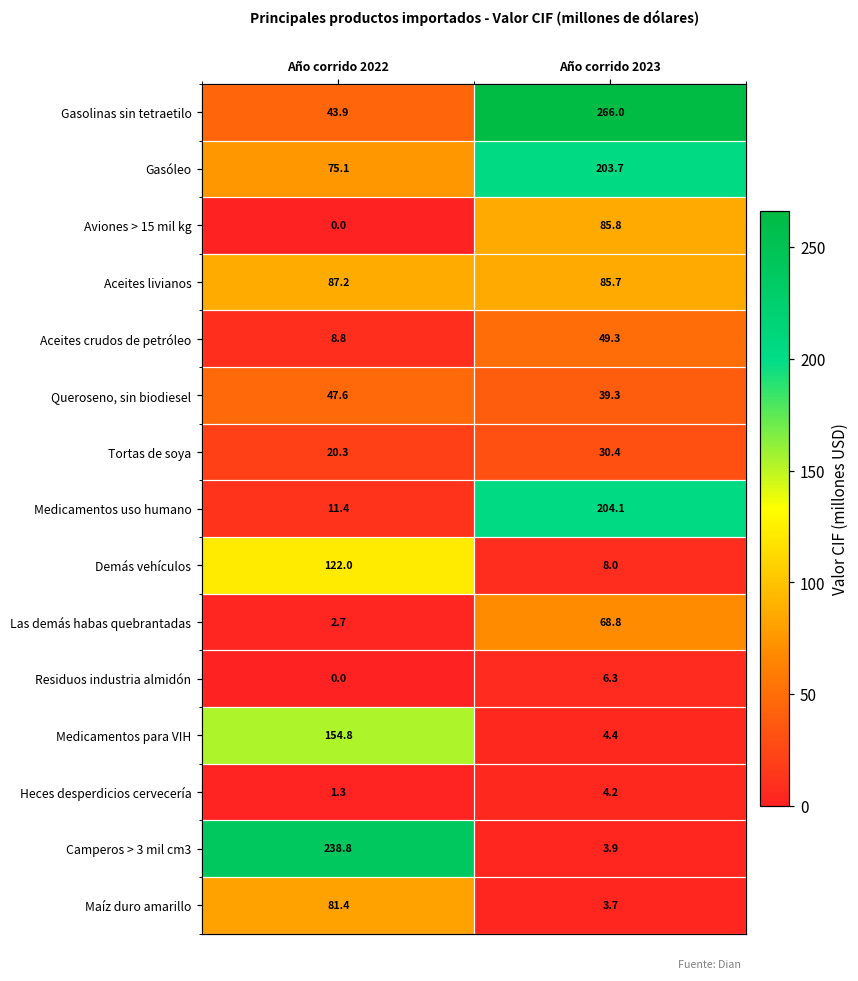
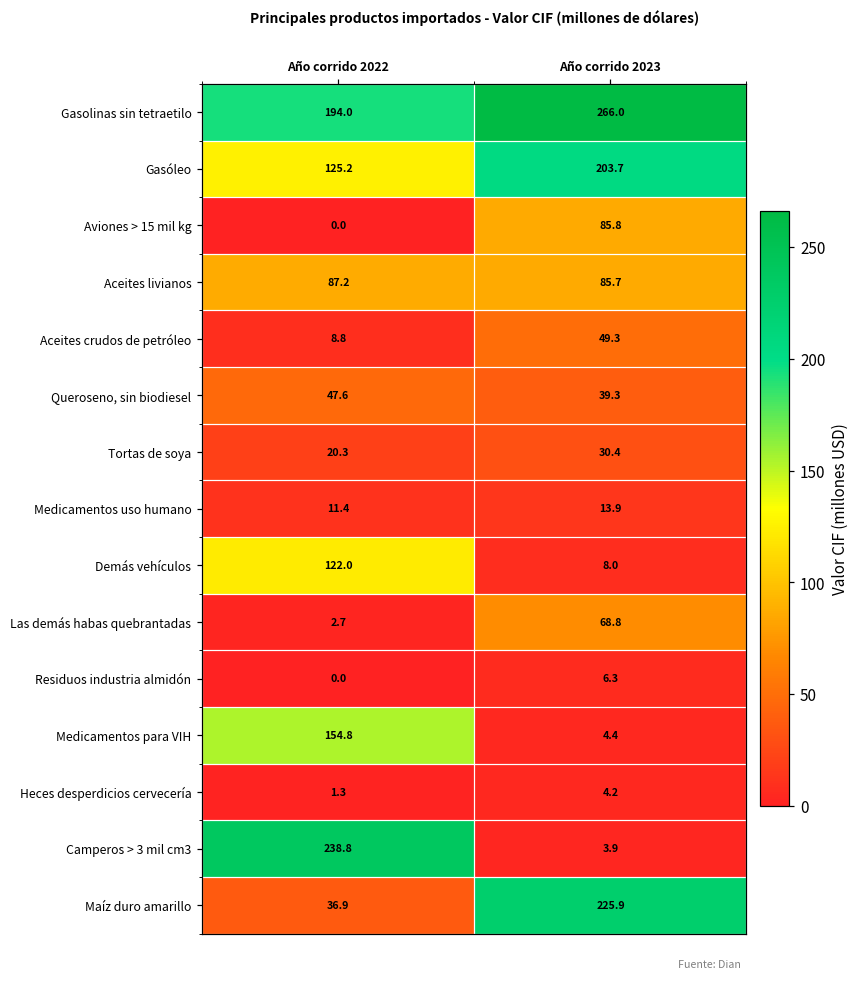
  {
    "Gasolinas sin tetraetilo": {
-     "Año corrido 2022": 43.9,
+     "Año corrido 2022": 194.0,
      "Año corrido 2023": 266.0
    },
    "Gasóleo": {
-     "Año corrido 2022": 75.1,
+     "Año corrido 2022": 125.2,
      "Año corrido 2023": 203.7
    },
    "Aviones > 15 mil kg": {
      "Año corrido 2022": 0.0,
      "Año corrido 2023": 85.8
    },
    "Aceites livianos": {
      "Año corrido 2022": 87.2,
      "Año corrido 2023": 85.7
    },
    "Aceites crudos de petróleo": {
      "Año corrido 2022": 8.8,
      "Año corrido 2023": 49.3
    },
    "Queroseno, sin biodiesel": {
      "Año corrido 2022": 47.6,
      "Año corrido 2023": 39.3
    },
    "Tortas de soya": {
      "Año corrido 2022": 20.3,
      "Año corrido 2023": 30.4
    },
    "Medicamentos uso humano": {
      "Año corrido 2022": 11.4,
-     "Año corrido 2023": 204.1
+     "Año corrido 2023": 13.9
    },
    "Demás vehículos": {
      "Año corrido 2022": 122.0,
      "Año corrido 2023": 8.0
    },
    "Las demás habas quebrantadas": {
      "Año corrido 2022": 2.7,
      "Año corrido 2023": 68.8
    },
    "Residuos industria almidón": {
      "Año corrido 2022": 0.0,
      "Año corrido 2023": 6.3
    },
    "Medicamentos para VIH": {
      "Año corrido 2022": 154.8,
      "Año corrido 2023": 4.4
    },
    "Heces desperdicios cervecería": {
      "Año corrido 2022": 1.3,
      "Año corrido 2023": 4.2
    },
    "Camperos > 3 mil cm3": {
      "Año corrido 2022": 238.8,
      "Año corrido 2023": 3.9
    },
    "Maíz duro amarillo": {
-     "Año corrido 2022": 81.4,
-     "Año corrido 2023": 3.7
+     "Año corrido 2022": 36.9,
+     "Año corrido 2023": 225.9
    }
  }
